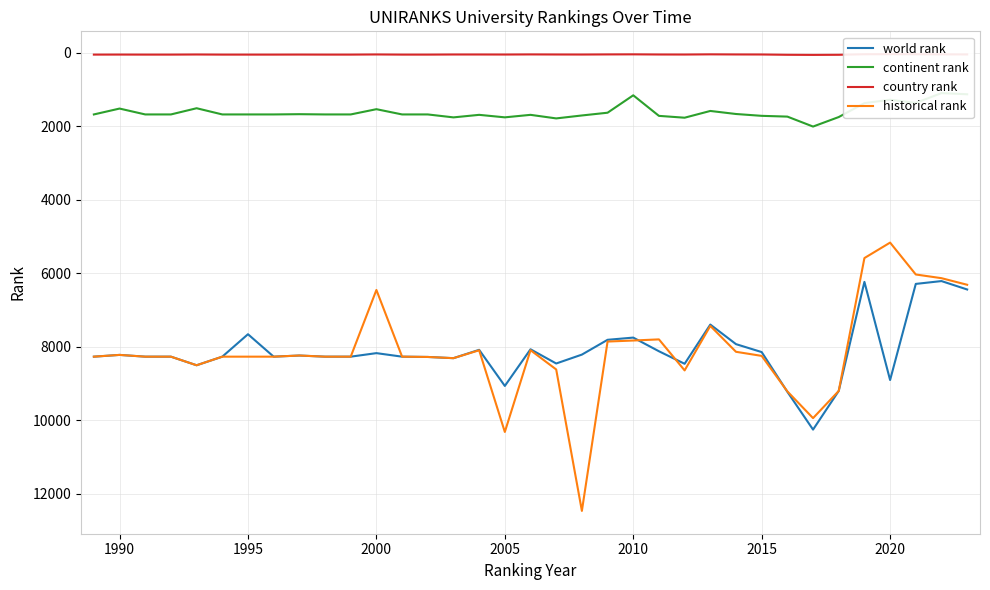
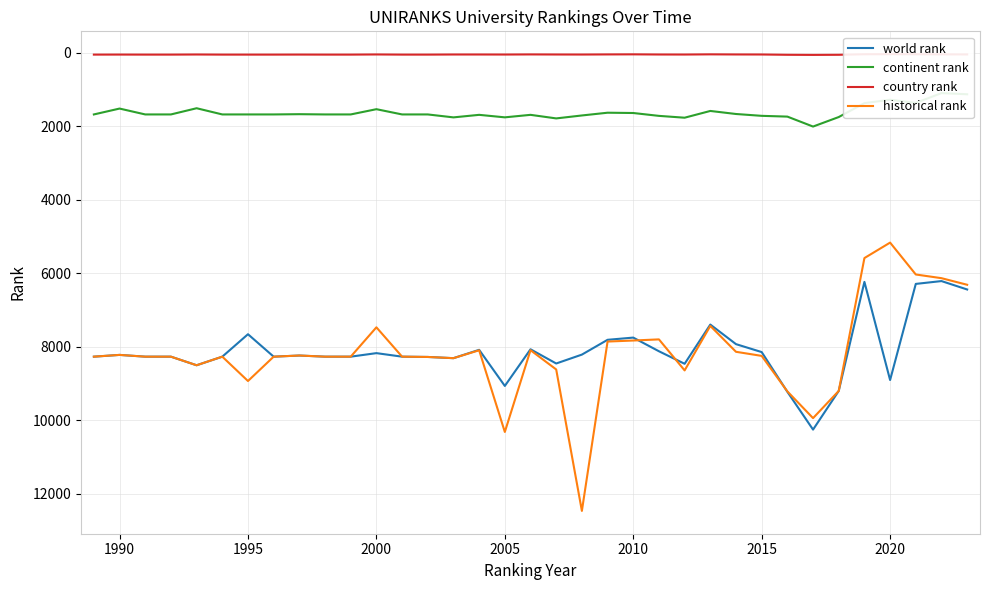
  {
    "world rank": {
      "1995": 7700,
      "2000": 8200,
      "2005": 9100,
      "2010": 7800,
      "2015": 8100,
      "2020": 8900
    },
    "continent rank": {
      "1990": 1500,
      "1995": 1700,
      "2000": 1500,
      "2005": 1800,
-     "2010": 1200,
+     "2010": 1600,
      "2015": 1700
    },
    "country rank": {
      "1990": 0,
      "1995": 0,
      "2000": 0,
      "2005": 0,
      "2010": 0,
      "2015": 0
    },
    "historical rank": {
-     "1995": 8300,
-     "2000": 6500,
+     "1995": 8900,
+     "2000": 7500,
      "2005": 10300,
      "2010": 7800,
      "2015": 8300,
      "2020": 5200
    }
  }
